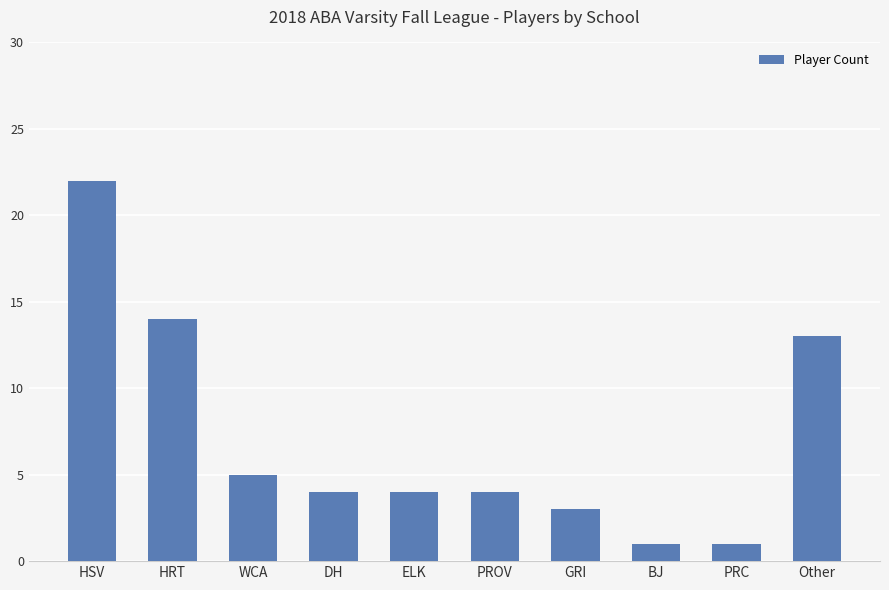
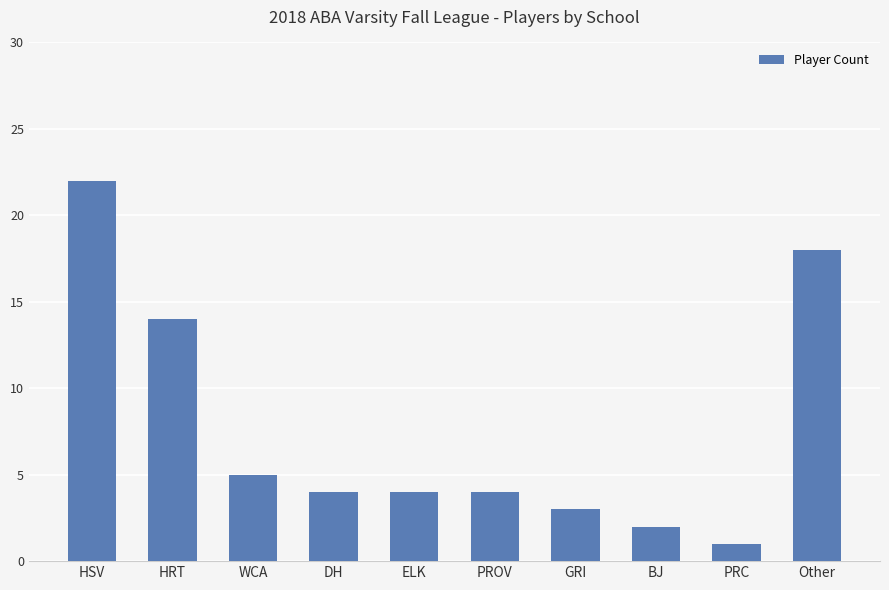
  {
    "HSV": 22,
    "HRT": 14,
    "WCA": 5,
    "DH": 4,
    "ELK": 4,
    "PROV": 4,
    "GRI": 3,
-   "BJ": 1,
+   "BJ": 2,
    "PRC": 1,
-   "Other": 13
+   "Other": 18
  }
